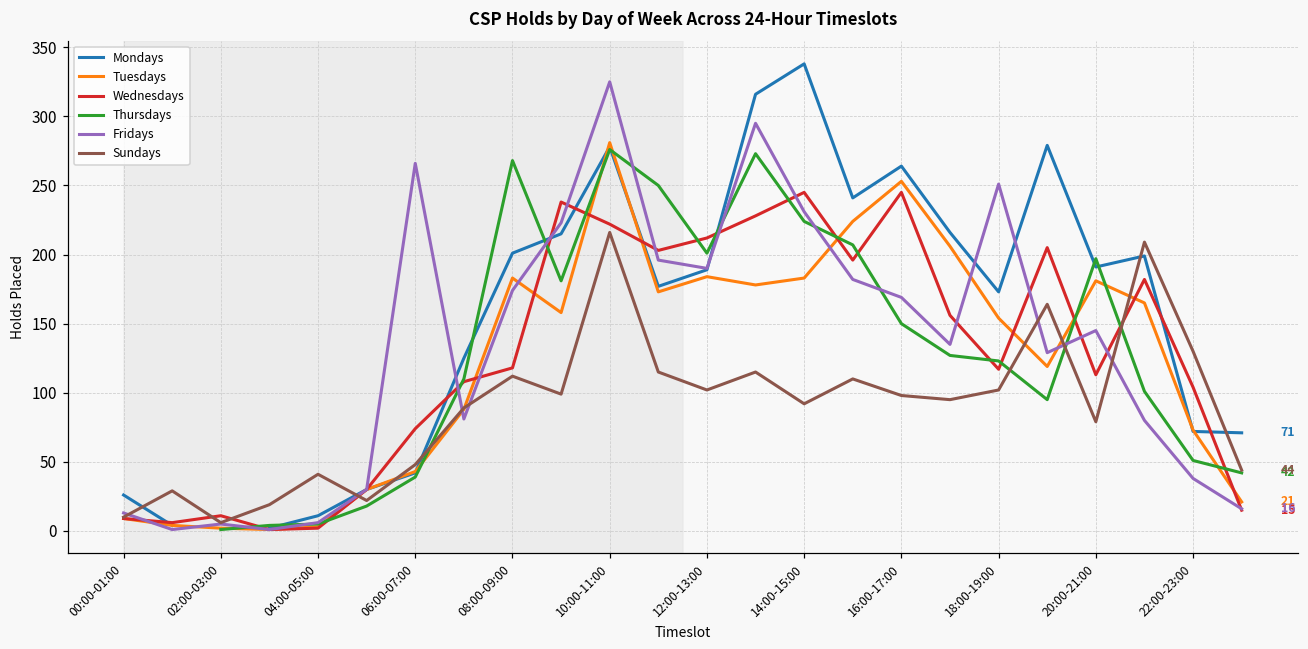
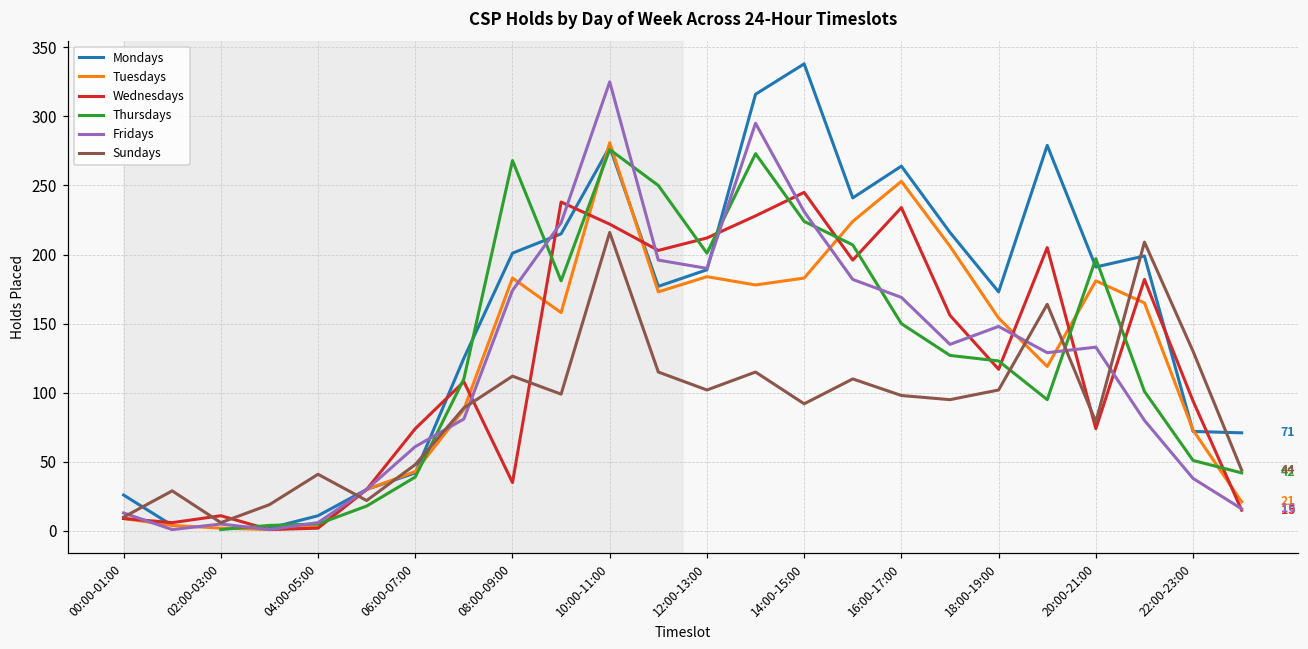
  {
    "Mondays": {
      "00:00-01:00": 26,
      "04:00-05:00": 11,
      "08:00-09:00": 201,
      "14:00-15:00": 338,
      "16:00-17:00": 264,
      "18:00-19:00": 173,
      "20:00-21:00": 191
    },
    "Tuesdays": {
      "08:00-09:00": 183,
      "10:00-11:00": 281,
      "12:00-13:00": 184,
      "14:00-15:00": 183,
      "16:00-17:00": 253,
      "18:00-19:00": 154,
      "20:00-21:00": 181
    },
    "Wednesdays": {
      "02:00-03:00": 11,
      "06:00-07:00": 74,
-     "08:00-09:00": 118,
+     "08:00-09:00": 35,
      "10:00-11:00": 222,
      "12:00-13:00": 212,
      "14:00-15:00": 245,
-     "16:00-17:00": 245,
+     "16:00-17:00": 234,
      "18:00-19:00": 117,
-     "20:00-21:00": 113,
-     "22:00-23:00": 104
+     "20:00-21:00": 74,
+     "22:00-23:00": 94
    },
    "Thursdays": {
      "00:00-01:00": 23,
      "06:00-07:00": 39,
      "08:00-09:00": 268,
      "12:00-13:00": 201,
      "14:00-15:00": 224,
      "16:00-17:00": 150,
      "18:00-19:00": 123,
      "20:00-21:00": 197,
      "22:00-23:00": 51
    },
    "Fridays": {
      "00:00-01:00": 13,
-     "06:00-07:00": 266,
+     "06:00-07:00": 61,
      "08:00-09:00": 174,
      "10:00-11:00": 325,
      "14:00-15:00": 231,
      "16:00-17:00": 169,
-     "18:00-19:00": 251,
-     "20:00-21:00": 145,
+     "18:00-19:00": 148,
+     "20:00-21:00": 133,
      "22:00-23:00": 38
    },
    "Sundays": {
      "04:00-05:00": 41,
      "06:00-07:00": 48,
      "08:00-09:00": 112,
      "10:00-11:00": 216,
      "12:00-13:00": 102,
      "14:00-15:00": 92,
      "16:00-17:00": 98,
      "18:00-19:00": 102,
      "20:00-21:00": 79,
      "22:00-23:00": 130
    }
  }
